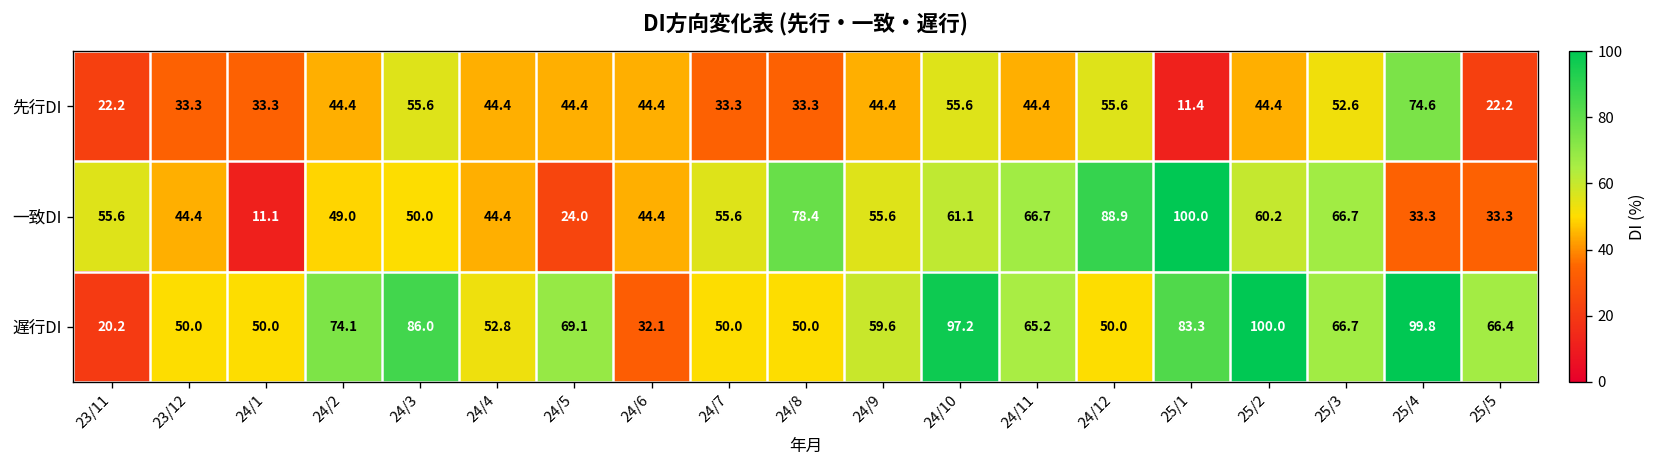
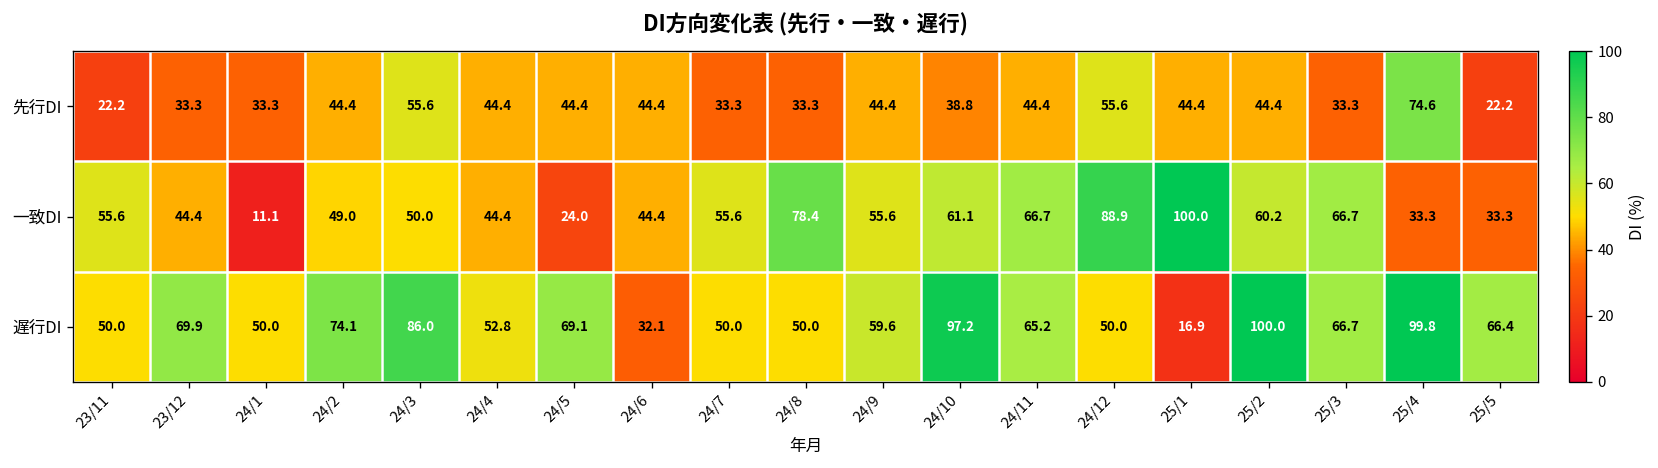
  {
    "先行DI": {
      "23/11": 22.2,
      "23/12": 33.3,
      "24/1": 33.3,
      "24/2": 44.4,
      "24/3": 55.6,
      "24/4": 44.4,
      "24/5": 44.4,
      "24/6": 44.4,
      "24/7": 33.3,
      "24/8": 33.3,
      "24/9": 44.4,
-     "24/10": 55.6,
+     "24/10": 38.8,
      "24/11": 44.4,
      "24/12": 55.6,
-     "25/1": 11.4,
+     "25/1": 44.4,
      "25/2": 44.4,
-     "25/3": 52.6,
+     "25/3": 33.3,
      "25/4": 74.6,
      "25/5": 22.2
    },
    "一致DI": {
      "23/11": 55.6,
      "23/12": 44.4,
      "24/1": 11.1,
      "24/2": 49.0,
      "24/3": 50.0,
      "24/4": 44.4,
      "24/5": 24.0,
      "24/6": 44.4,
      "24/7": 55.6,
      "24/8": 78.4,
      "24/9": 55.6,
      "24/10": 61.1,
      "24/11": 66.7,
      "24/12": 88.9,
      "25/1": 100.0,
      "25/2": 60.2,
      "25/3": 66.7,
      "25/4": 33.3,
      "25/5": 33.3
    },
    "遅行DI": {
-     "23/11": 20.2,
-     "23/12": 50.0,
+     "23/11": 50.0,
+     "23/12": 69.9,
      "24/1": 50.0,
      "24/2": 74.1,
      "24/3": 86.0,
      "24/4": 52.8,
      "24/5": 69.1,
      "24/6": 32.1,
      "24/7": 50.0,
      "24/8": 50.0,
      "24/9": 59.6,
      "24/10": 97.2,
      "24/11": 65.2,
      "24/12": 50.0,
-     "25/1": 83.3,
+     "25/1": 16.9,
      "25/2": 100.0,
      "25/3": 66.7,
      "25/4": 99.8,
      "25/5": 66.4
    }
  }
